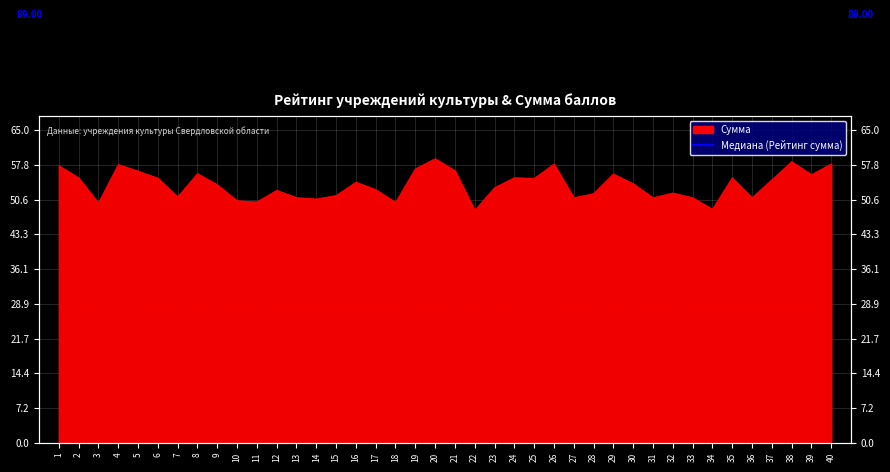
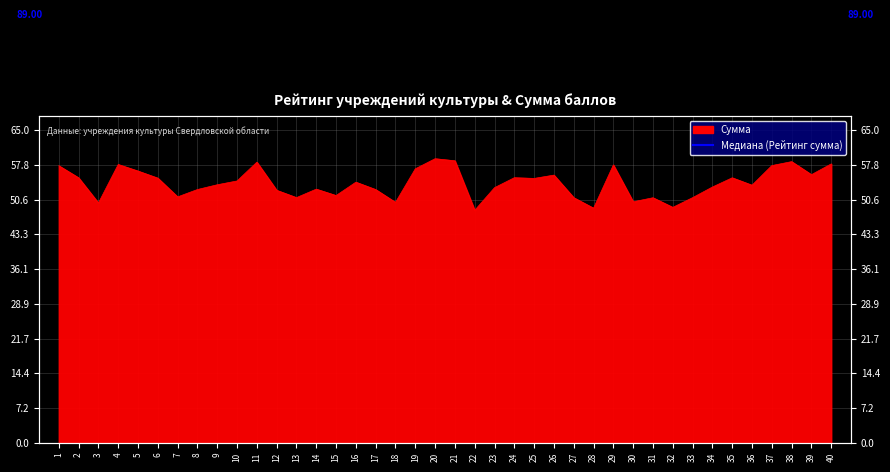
  {
    "1": 58,
    "2": 55,
    "3": 50,
    "4": 58,
    "5": 57,
    "6": 55,
    "7": 51,
-   "8": 56,
+   "8": 53,
    "9": 54,
-   "10": 50,
-   "11": 50,
+   "10": 54,
+   "11": 58,
    "12": 53,
    "13": 51,
-   "14": 51,
+   "14": 53,
    "15": 51,
    "16": 54,
    "17": 53,
    "18": 50,
    "19": 57,
    "20": 59,
-   "21": 57,
+   "21": 59,
    "22": 48,
    "23": 53,
    "24": 55,
    "25": 55,
-   "26": 58,
+   "26": 56,
    "27": 51,
-   "28": 52,
-   "29": 56,
-   "30": 54,
+   "28": 49,
+   "29": 58,
+   "30": 50,
    "31": 51,
-   "32": 52,
+   "32": 49,
    "33": 51,
-   "34": 49,
+   "34": 53,
    "35": 55,
-   "36": 51,
-   "37": 55,
+   "36": 54,
+   "37": 58,
    "38": 59,
    "39": 56,
    "40": 58
  }
